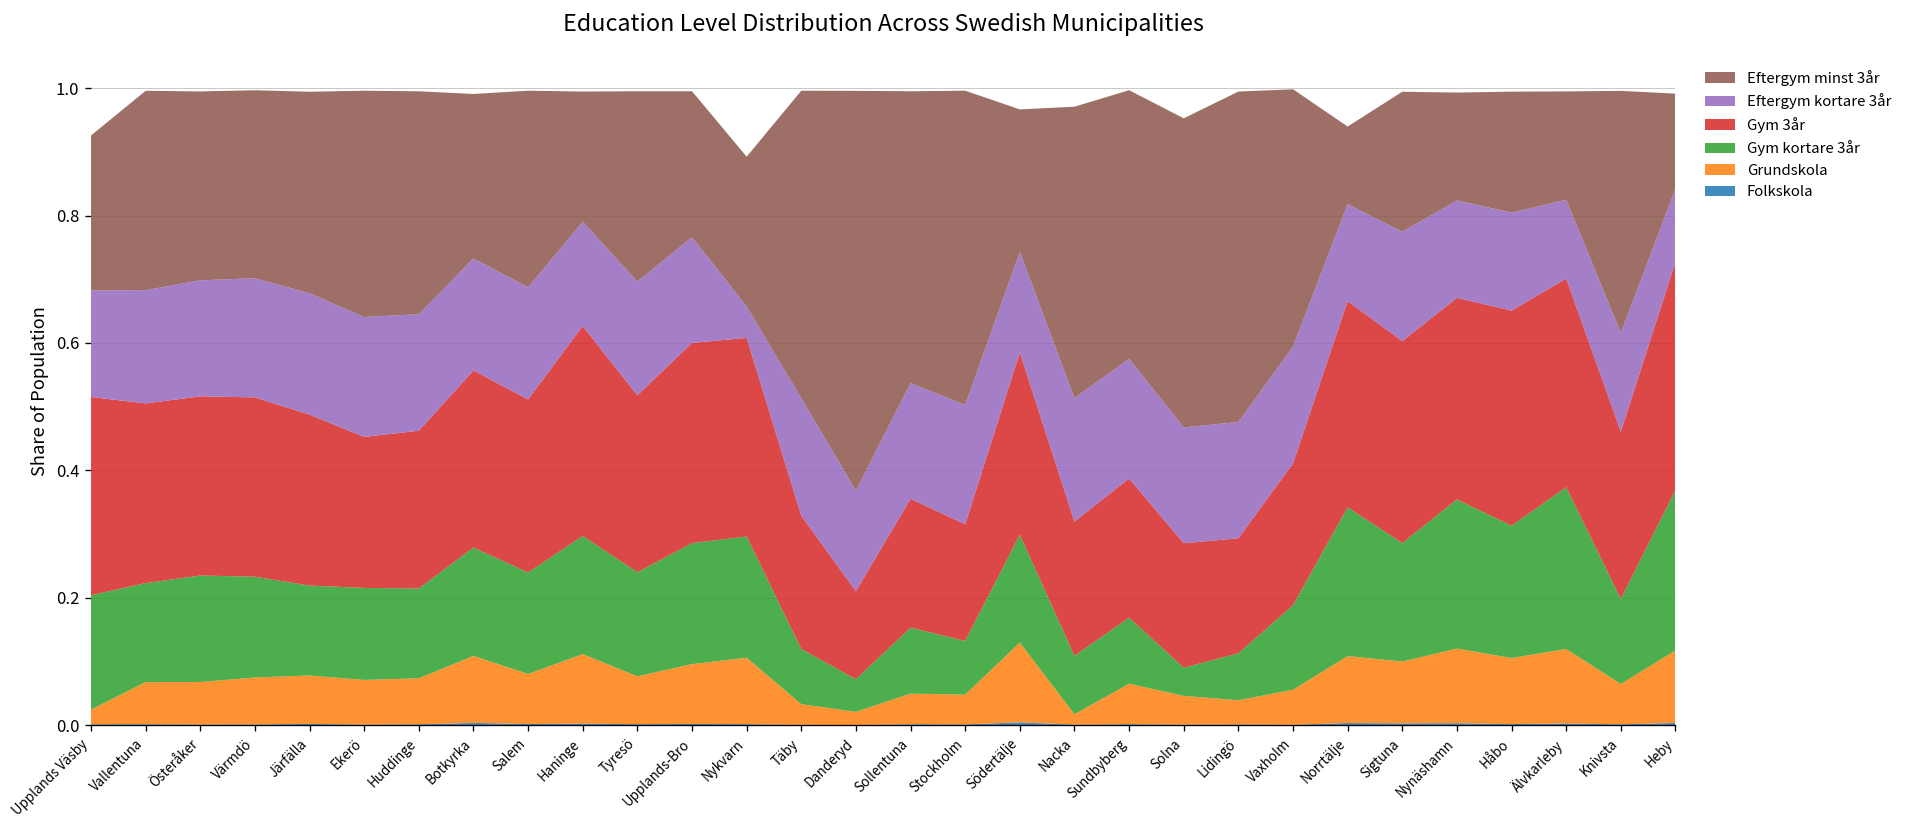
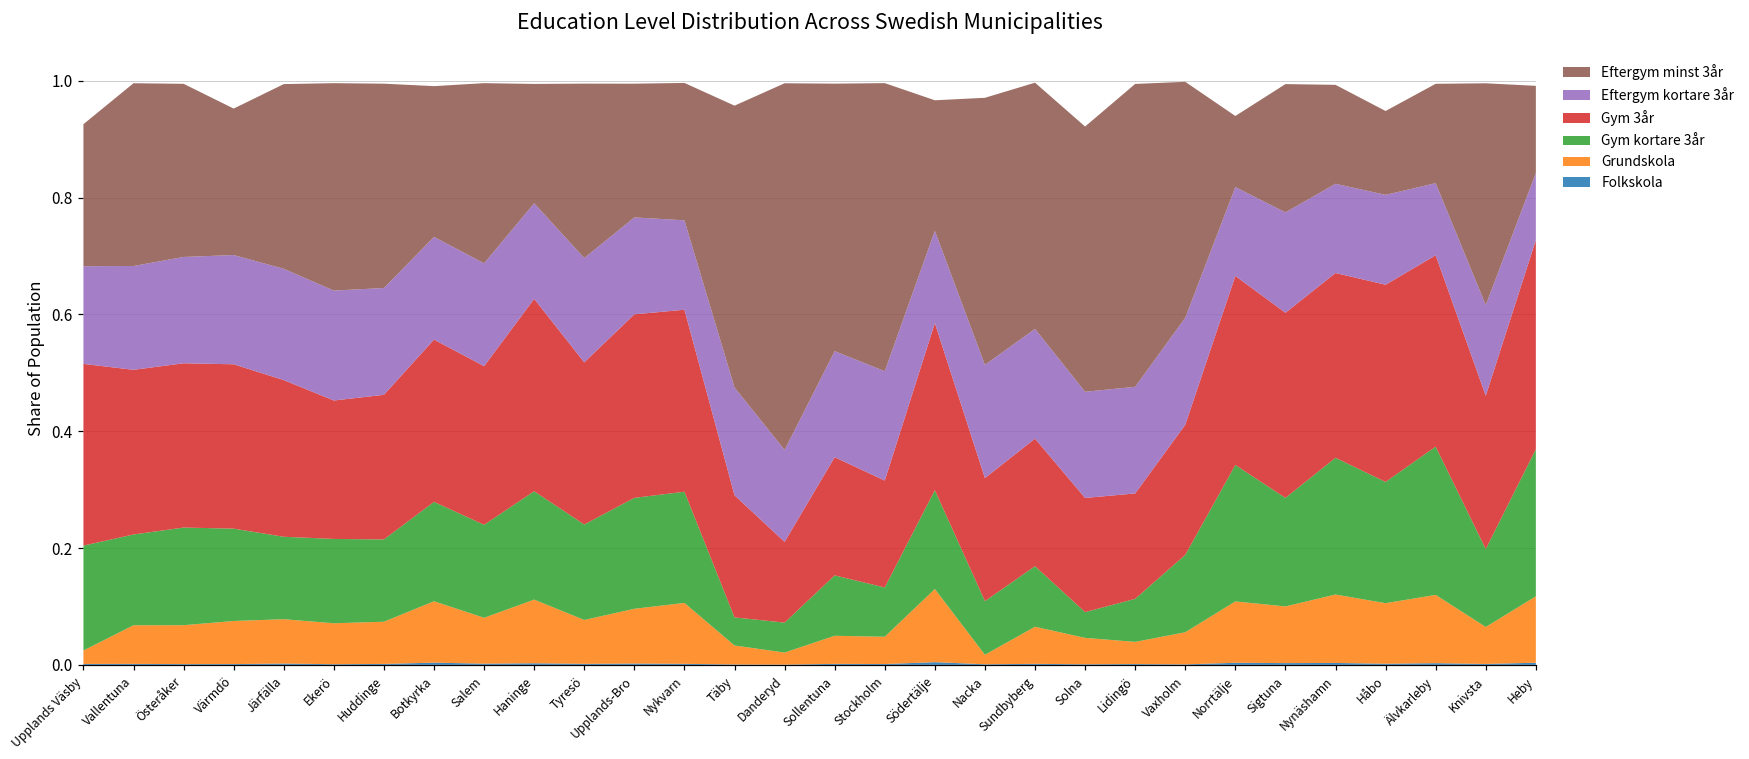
  {
    "Grundskola": {
      "Upplands Väsby": 0.02,
      "Vallentuna": 0.07,
      "Österåker": 0.07,
      "Värmdö": 0.07,
      "Järfälla": 0.08,
      "Ekerö": 0.07,
      "Huddinge": 0.07,
      "Botkyrka": 0.11,
      "Salem": 0.08,
      "Haninge": 0.11,
      "Tyresö": 0.08,
      "Upplands-Bro": 0.09,
      "Nykvarn": 0.10,
      "Täby": 0.03,
      "Danderyd": 0.02,
      "Sollentuna": 0.05,
      "Stockholm": 0.05,
      "Södertälje": 0.13,
      "Nacka": 0.02,
      "Sundbyberg": 0.06,
      "Solna": 0.05,
      "Lidingö": 0.04,
      "Vaxholm": 0.06,
      "Norrtälje": 0.11,
      "Sigtuna": 0.10,
      "Nynäshamn": 0.12,
      "Håbo": 0.10,
      "Älvkarleby": 0.12,
      "Knivsta": 0.06,
      "Heby": 0.11
    },
    "Gym kortare 3år": {
      "Upplands Väsby": 0.18,
      "Vallentuna": 0.16,
      "Österåker": 0.17,
      "Värmdö": 0.16,
      "Järfälla": 0.14,
      "Ekerö": 0.14,
      "Huddinge": 0.14,
      "Botkyrka": 0.17,
      "Salem": 0.16,
      "Haninge": 0.19,
      "Tyresö": 0.16,
      "Upplands-Bro": 0.19,
      "Nykvarn": 0.19,
-     "Täby": 0.09,
+     "Täby": 0.05,
      "Danderyd": 0.05,
      "Sollentuna": 0.10,
      "Stockholm": 0.08,
      "Södertälje": 0.17,
      "Nacka": 0.09,
      "Sundbyberg": 0.10,
      "Solna": 0.04,
      "Lidingö": 0.07,
      "Vaxholm": 0.13,
      "Norrtälje": 0.23,
      "Sigtuna": 0.19,
      "Nynäshamn": 0.23,
      "Håbo": 0.21,
      "Älvkarleby": 0.25,
      "Knivsta": 0.13,
      "Heby": 0.25
    },
    "Gym 3år": {
      "Upplands Väsby": 0.31,
      "Vallentuna": 0.28,
      "Österåker": 0.28,
      "Värmdö": 0.28,
      "Järfälla": 0.27,
      "Ekerö": 0.24,
      "Huddinge": 0.25,
      "Botkyrka": 0.28,
      "Salem": 0.27,
      "Haninge": 0.33,
      "Tyresö": 0.28,
      "Upplands-Bro": 0.31,
      "Nykvarn": 0.31,
      "Täby": 0.21,
      "Danderyd": 0.14,
      "Sollentuna": 0.20,
      "Stockholm": 0.18,
      "Södertälje": 0.29,
      "Nacka": 0.21,
      "Sundbyberg": 0.22,
      "Solna": 0.20,
      "Lidingö": 0.18,
      "Vaxholm": 0.22,
      "Norrtälje": 0.32,
      "Sigtuna": 0.32,
      "Nynäshamn": 0.32,
      "Håbo": 0.34,
      "Älvkarleby": 0.33,
      "Knivsta": 0.26,
      "Heby": 0.36
    },
    "Eftergym kortare 3år": {
      "Upplands Väsby": 0.17,
      "Vallentuna": 0.18,
      "Österåker": 0.18,
      "Värmdö": 0.19,
      "Järfälla": 0.19,
      "Ekerö": 0.19,
      "Huddinge": 0.18,
      "Botkyrka": 0.18,
      "Salem": 0.18,
      "Haninge": 0.16,
      "Tyresö": 0.18,
      "Upplands-Bro": 0.17,
-     "Nykvarn": 0.05,
+     "Nykvarn": 0.15,
      "Täby": 0.18,
      "Danderyd": 0.16,
      "Sollentuna": 0.18,
      "Stockholm": 0.19,
      "Södertälje": 0.16,
      "Nacka": 0.19,
      "Sundbyberg": 0.19,
      "Solna": 0.18,
      "Lidingö": 0.18,
      "Vaxholm": 0.18,
      "Norrtälje": 0.15,
      "Sigtuna": 0.17,
      "Nynäshamn": 0.15,
      "Håbo": 0.15,
      "Älvkarleby": 0.12,
      "Knivsta": 0.16,
      "Heby": 0.11
    },
    "Eftergym minst 3år": {
      "Upplands Väsby": 0.24,
      "Vallentuna": 0.31,
      "Österåker": 0.30,
-     "Värmdö": 0.29,
+     "Värmdö": 0.25,
      "Järfälla": 0.32,
      "Ekerö": 0.36,
      "Huddinge": 0.35,
      "Botkyrka": 0.26,
      "Salem": 0.31,
      "Haninge": 0.20,
      "Tyresö": 0.30,
      "Upplands-Bro": 0.23,
      "Nykvarn": 0.24,
      "Täby": 0.48,
      "Danderyd": 0.63,
      "Sollentuna": 0.46,
      "Stockholm": 0.49,
      "Södertälje": 0.22,
      "Nacka": 0.46,
      "Sundbyberg": 0.42,
-     "Solna": 0.48,
+     "Solna": 0.45,
      "Lidingö": 0.52,
      "Vaxholm": 0.40,
      "Norrtälje": 0.12,
      "Sigtuna": 0.22,
      "Nynäshamn": 0.17,
-     "Håbo": 0.19,
+     "Håbo": 0.14,
      "Älvkarleby": 0.17,
      "Knivsta": 0.38,
      "Heby": 0.15
    }
  }
